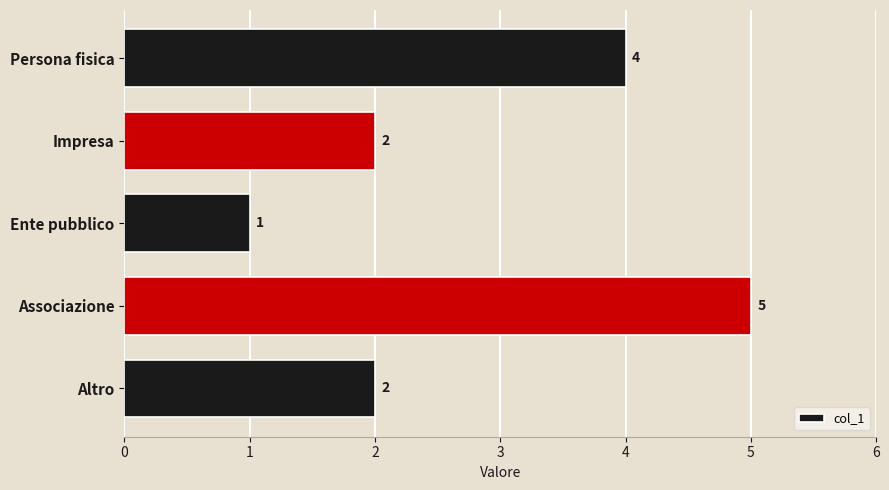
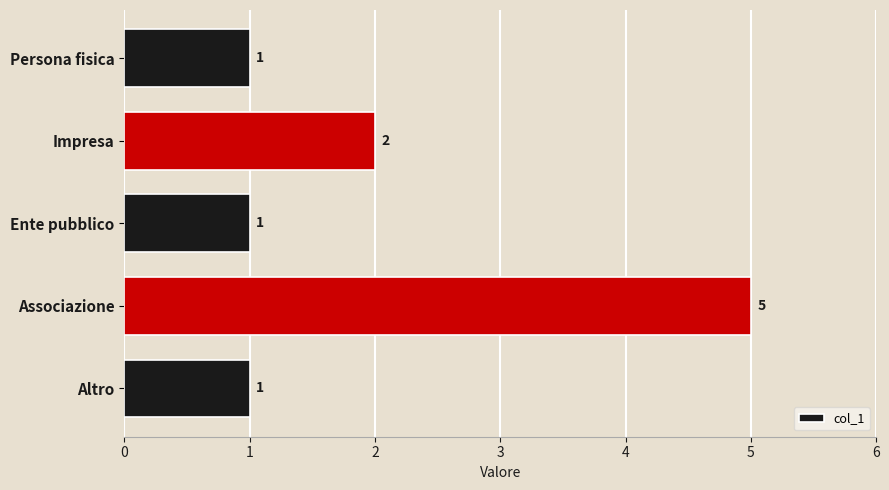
  {
-   "Persona fisica": 4,
+   "Persona fisica": 1,
    "Impresa": 2,
    "Ente pubblico": 1,
    "Associazione": 5,
-   "Altro": 2
+   "Altro": 1
  }
